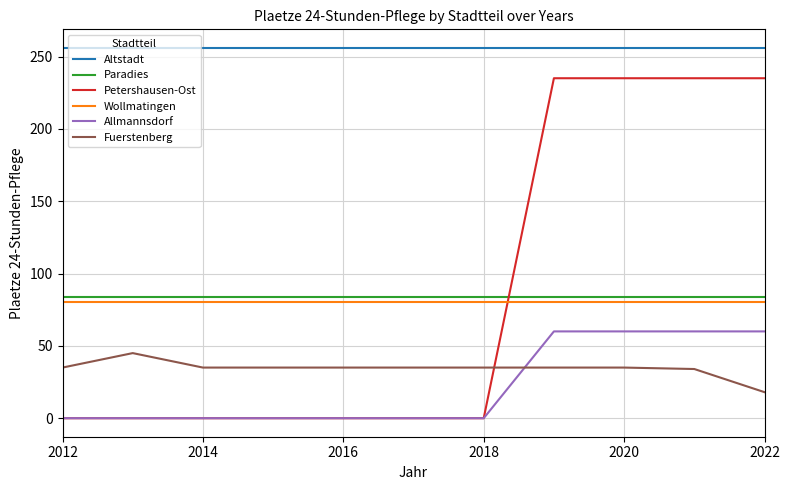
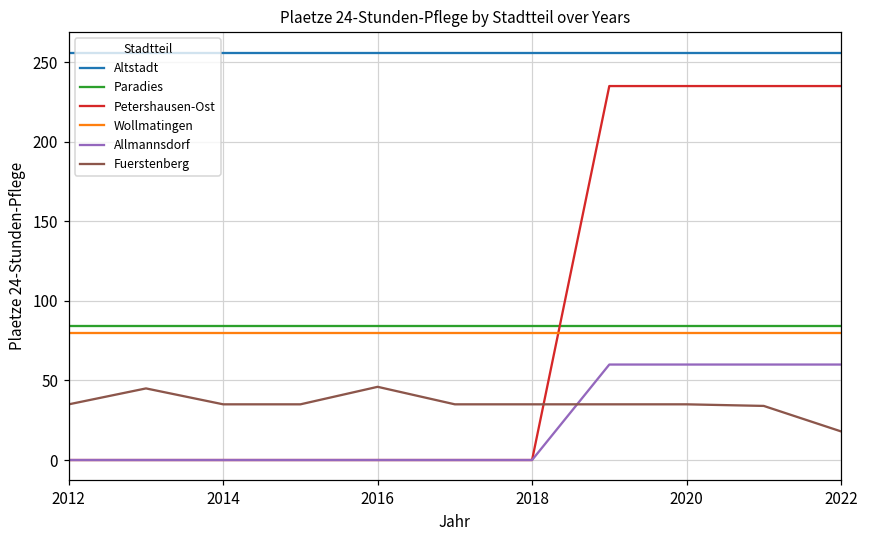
  {
    "Altstadt": {
      "2012": 256,
      "2014": 256,
      "2016": 256,
      "2018": 256,
      "2020": 256,
      "2022": 256
    },
    "Paradies": {
      "2012": 84,
      "2014": 84,
      "2016": 84,
      "2018": 84,
      "2020": 84,
      "2022": 84
    },
    "Petershausen-Ost": {
      "2020": 235,
      "2022": 235
    },
    "Wollmatingen": {
      "2012": 80,
      "2014": 80,
      "2016": 80,
      "2018": 80,
      "2020": 80,
      "2022": 80
    },
    "Allmannsdorf": {
      "2020": 60,
      "2022": 60
    },
    "Fuerstenberg": {
      "2012": 35,
      "2014": 35,
-     "2016": 35,
+     "2016": 46,
      "2018": 35,
      "2020": 35,
      "2022": 18
    }
  }
